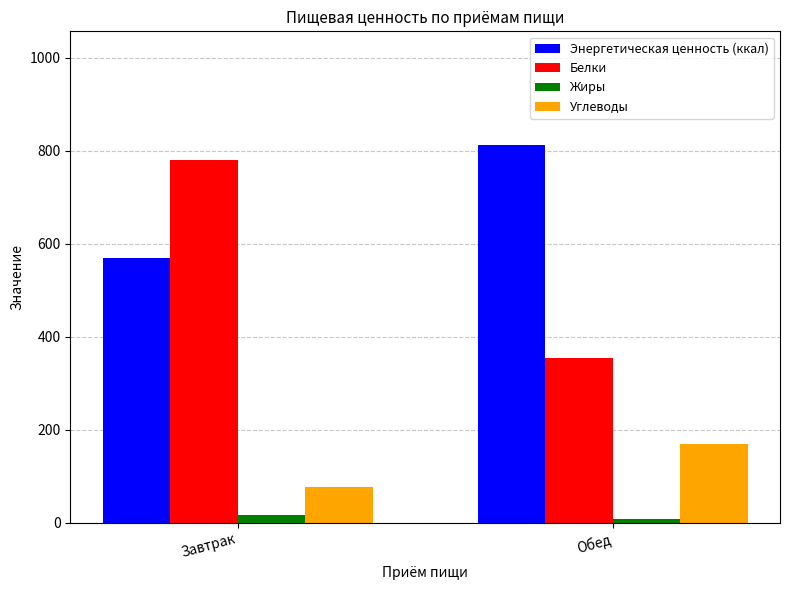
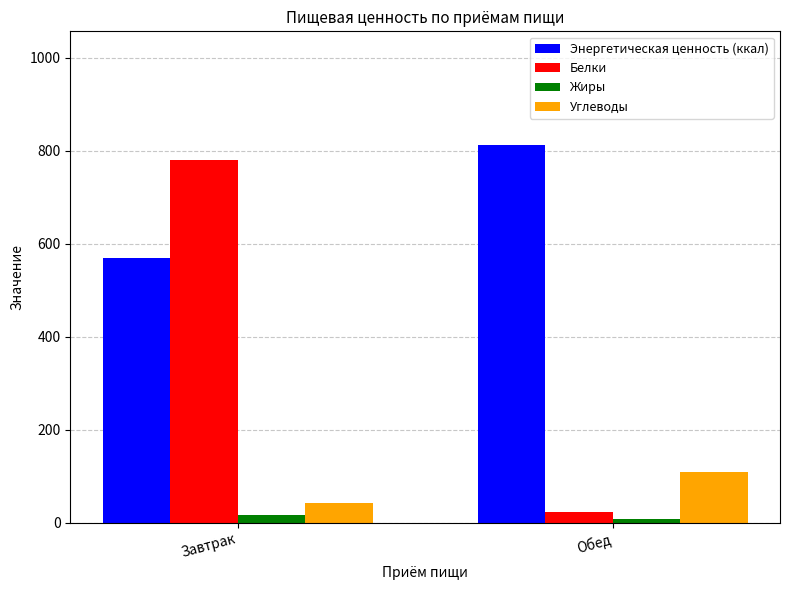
  {
    "Энергетическая ценность (ккал)": {
      "Завтрак": 570,
      "Обед": 810
    },
    "Белки": {
      "Завтрак": 780,
-     "Обед": 350
+     "Обед": 20
    },
    "Жиры": {
      "Завтрак": 20,
      "Обед": 10
    },
    "Углеводы": {
-     "Завтрак": 80,
-     "Обед": 170
+     "Завтрак": 40,
+     "Обед": 110
    }
  }
